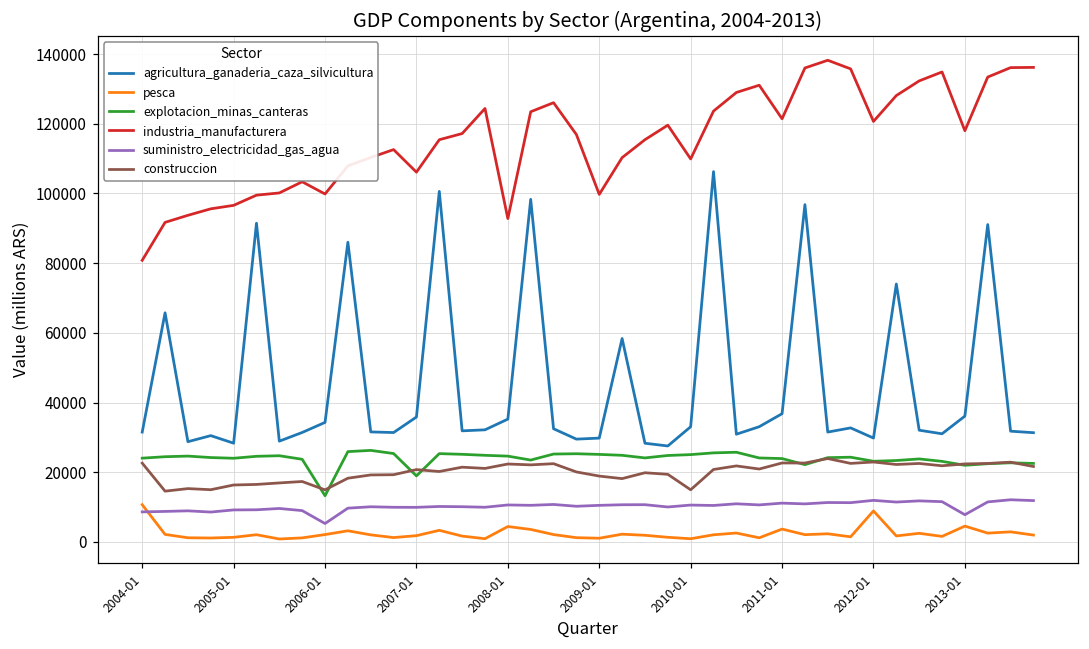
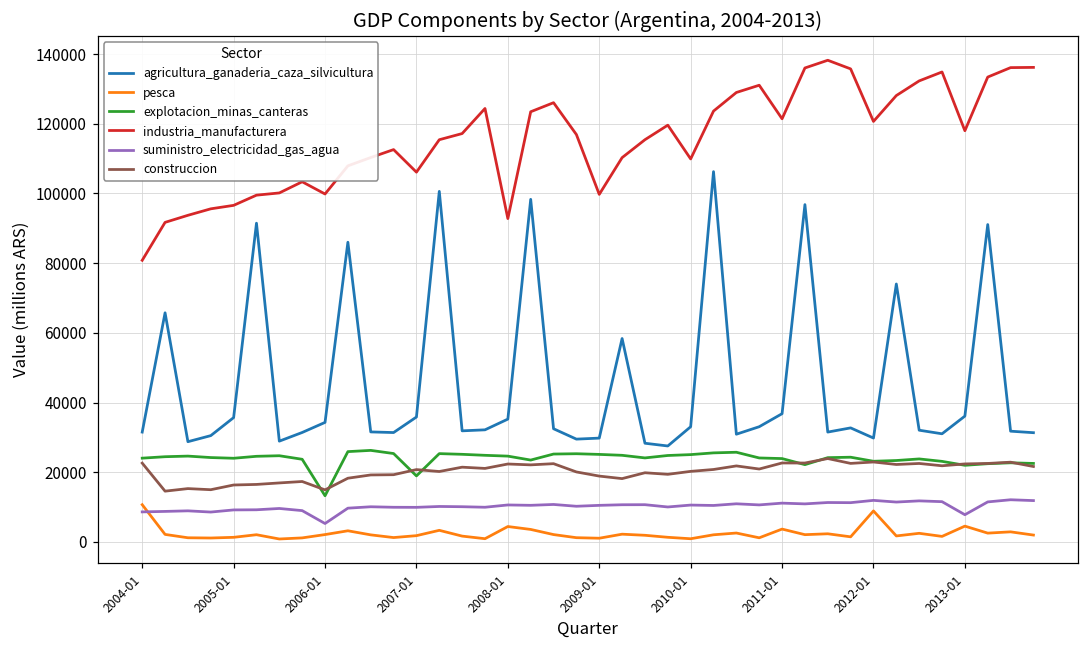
  {
    "agricultura_ganaderia_caza_silvicultura": {
      "2004-01": 32000,
-     "2005-01": 28000,
+     "2005-01": 36000,
      "2006-01": 34000,
      "2007-01": 36000,
      "2008-01": 35000,
      "2009-01": 30000,
      "2010-01": 33000,
      "2011-01": 37000,
      "2012-01": 30000,
      "2013-01": 36000
    },
    "pesca": {
      "2004-01": 11000,
      "2005-01": 1000,
      "2006-01": 2000,
      "2007-01": 2000,
      "2008-01": 4000,
      "2009-01": 1000,
      "2010-01": 1000,
      "2011-01": 4000,
      "2012-01": 9000,
      "2013-01": 5000
    },
    "explotacion_minas_canteras": {
      "2004-01": 24000,
      "2005-01": 24000,
      "2006-01": 13000,
      "2007-01": 19000,
      "2008-01": 25000,
      "2009-01": 25000,
      "2010-01": 25000,
      "2011-01": 24000
    },
    "industria_manufacturera": {
      "2004-01": 81000,
      "2005-01": 97000,
      "2006-01": 100000,
      "2007-01": 106000,
      "2008-01": 93000,
      "2009-01": 100000,
      "2010-01": 110000,
      "2011-01": 121000,
      "2012-01": 121000,
      "2013-01": 118000
    },
    "suministro_electricidad_gas_agua": {
      "2004-01": 9000,
      "2005-01": 9000,
      "2006-01": 5000,
      "2007-01": 10000,
      "2008-01": 11000,
      "2009-01": 10000,
      "2010-01": 11000,
      "2011-01": 11000,
      "2012-01": 12000,
      "2013-01": 8000
    },
    "construccion": {
      "2004-01": 23000,
      "2005-01": 16000,
      "2006-01": 15000,
      "2007-01": 21000,
      "2008-01": 22000,
      "2009-01": 19000,
-     "2010-01": 15000,
+     "2010-01": 20000,
      "2011-01": 23000
    }
  }
